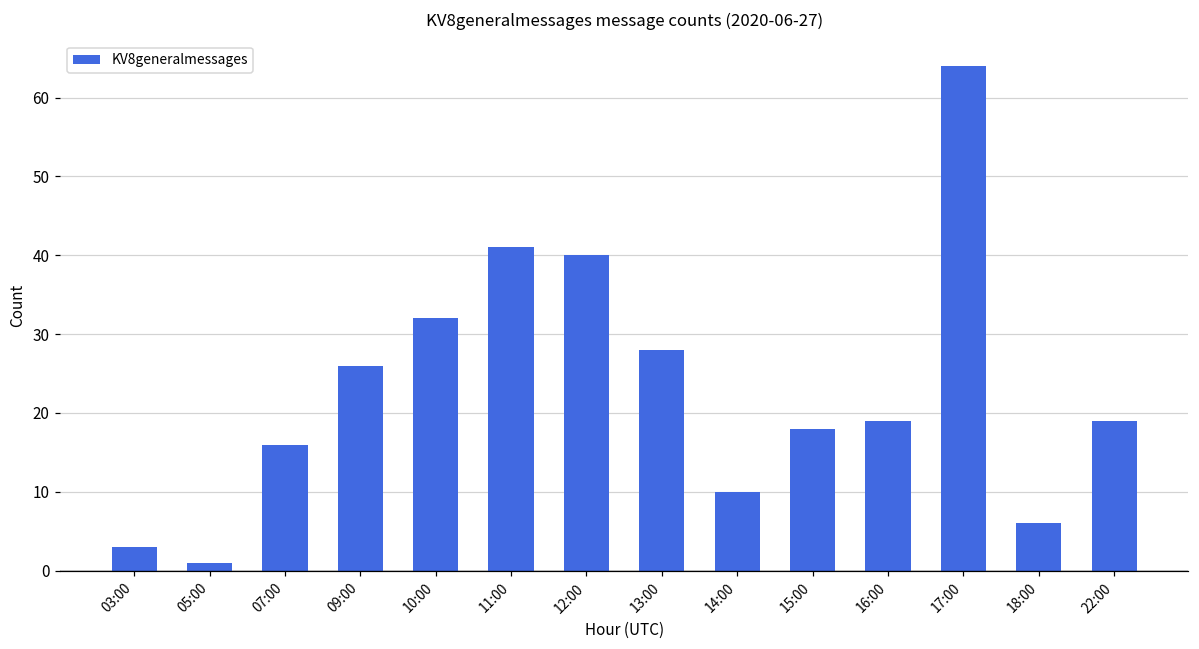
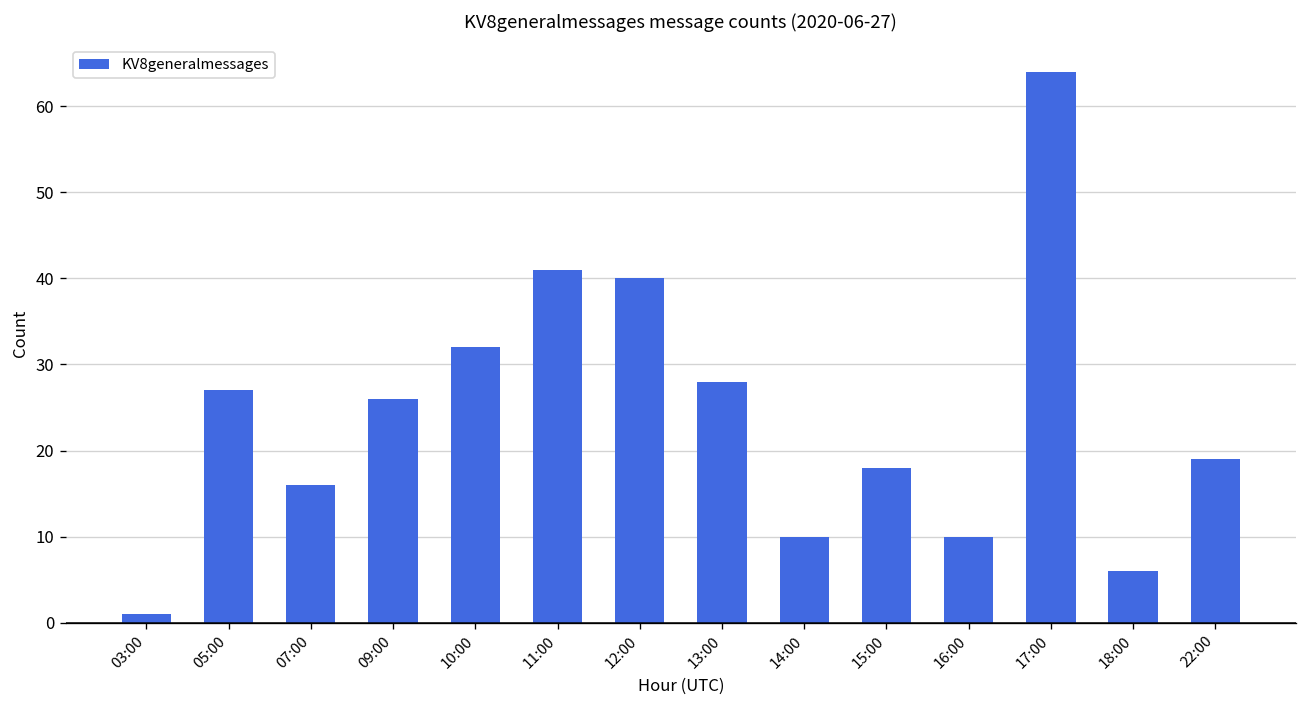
  {
-   "03:00": 3,
-   "05:00": 1,
+   "03:00": 1,
+   "05:00": 27,
    "07:00": 16,
    "09:00": 26,
    "10:00": 32,
    "11:00": 41,
    "12:00": 40,
    "13:00": 28,
    "14:00": 10,
    "15:00": 18,
-   "16:00": 19,
+   "16:00": 10,
    "17:00": 64,
    "18:00": 6,
    "22:00": 19
  }
